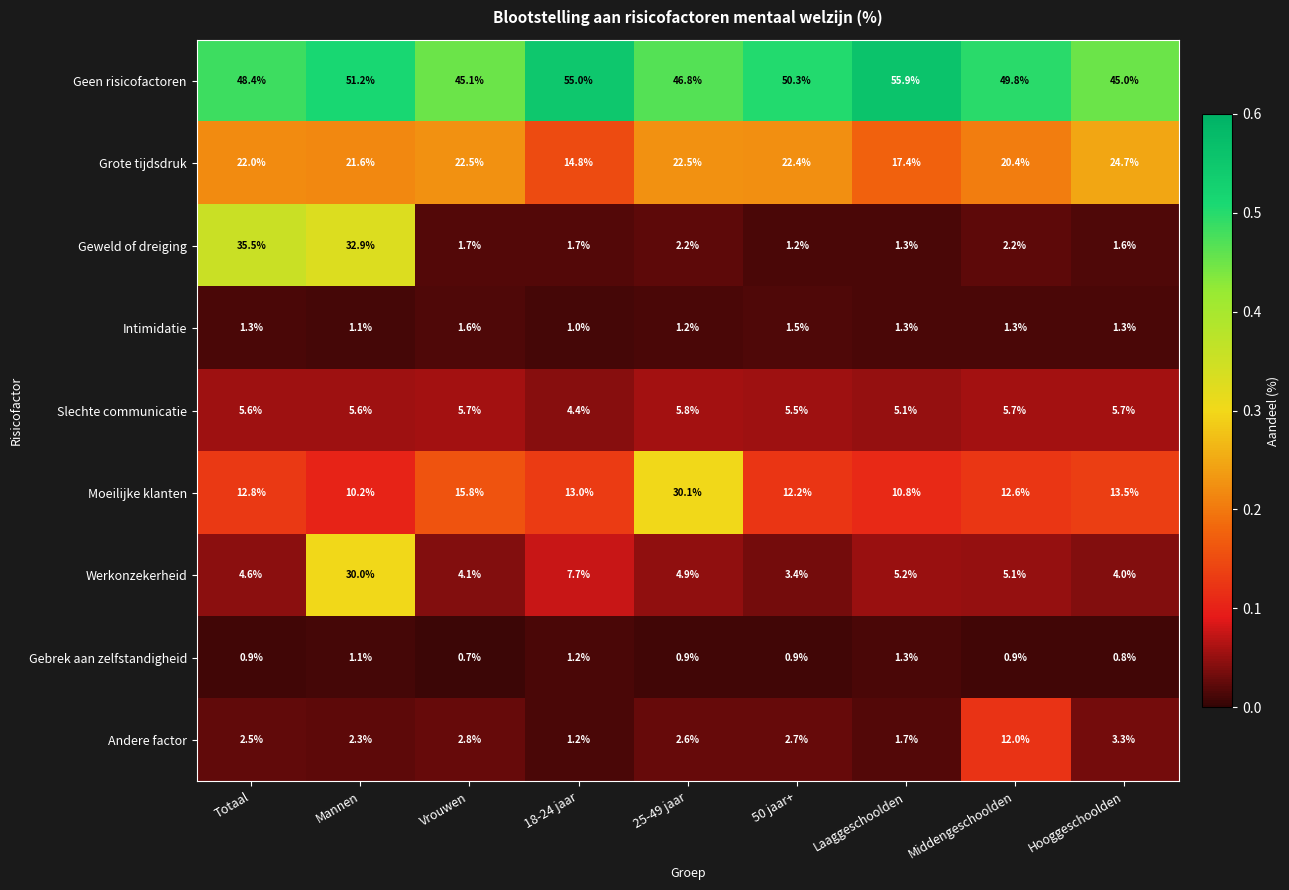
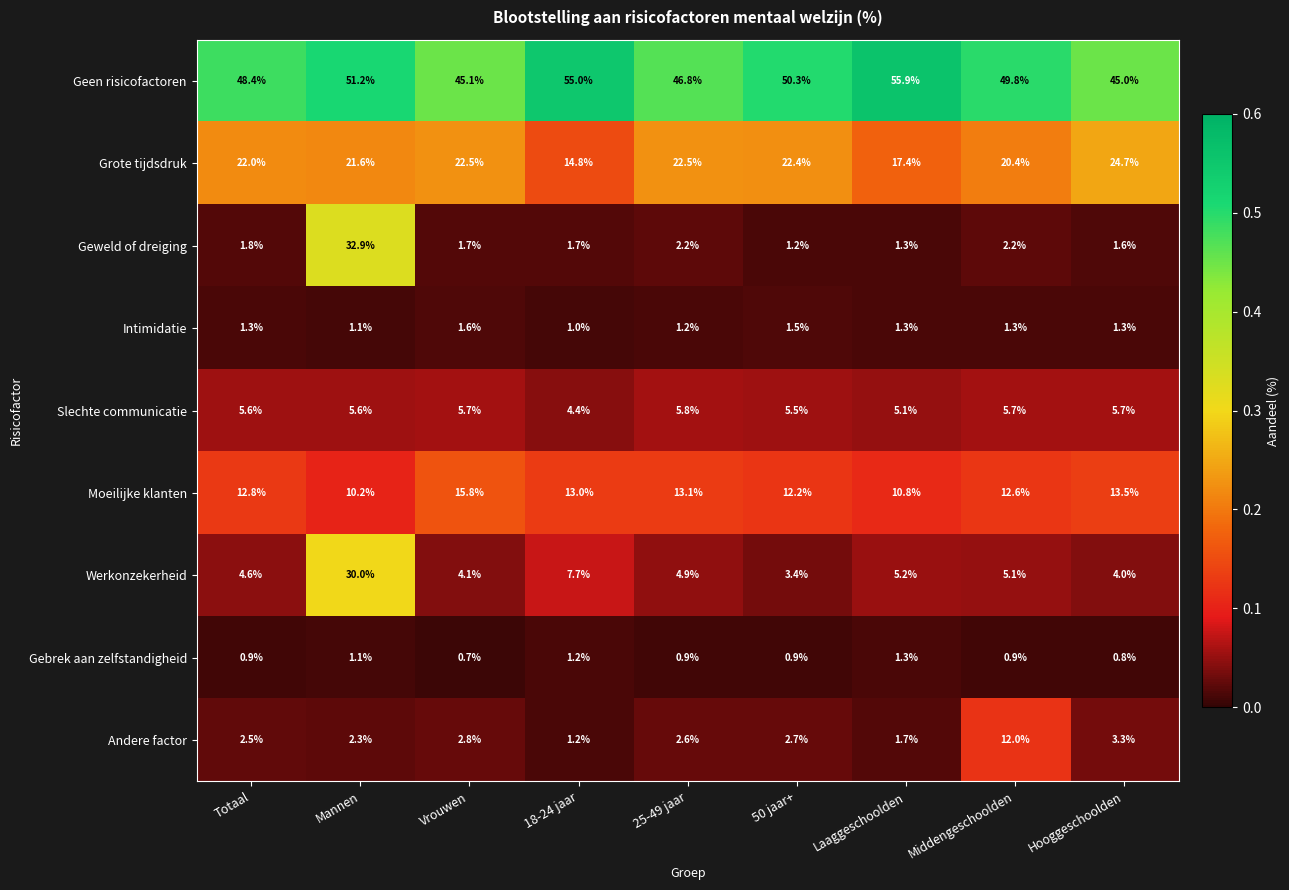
  {
    "Geen risicofactoren": {
      "Totaal": "48.4%",
      "Mannen": "51.2%",
      "Vrouwen": "45.1%",
      "18-24 jaar": "55.0%",
      "25-49 jaar": "46.8%",
      "50 jaar+": "50.3%",
      "Laaggeschoolden": "55.9%",
      "Middengeschoolden": "49.8%",
      "Hooggeschoolden": "45.0%"
    },
    "Grote tijdsdruk": {
      "Totaal": "22.0%",
      "Mannen": "21.6%",
      "Vrouwen": "22.5%",
      "18-24 jaar": "14.8%",
      "25-49 jaar": "22.5%",
      "50 jaar+": "22.4%",
      "Laaggeschoolden": "17.4%",
      "Middengeschoolden": "20.4%",
      "Hooggeschoolden": "24.7%"
    },
    "Geweld of dreiging": {
-     "Totaal": "35.5%",
+     "Totaal": "1.8%",
      "Mannen": "32.9%",
      "Vrouwen": "1.7%",
      "18-24 jaar": "1.7%",
      "25-49 jaar": "2.2%",
      "50 jaar+": "1.2%",
      "Laaggeschoolden": "1.3%",
      "Middengeschoolden": "2.2%",
      "Hooggeschoolden": "1.6%"
    },
    "Intimidatie": {
      "Totaal": "1.3%",
      "Mannen": "1.1%",
      "Vrouwen": "1.6%",
      "18-24 jaar": "1.0%",
      "25-49 jaar": "1.2%",
      "50 jaar+": "1.5%",
      "Laaggeschoolden": "1.3%",
      "Middengeschoolden": "1.3%",
      "Hooggeschoolden": "1.3%"
    },
    "Slechte communicatie": {
      "Totaal": "5.6%",
      "Mannen": "5.6%",
      "Vrouwen": "5.7%",
      "18-24 jaar": "4.4%",
      "25-49 jaar": "5.8%",
      "50 jaar+": "5.5%",
      "Laaggeschoolden": "5.1%",
      "Middengeschoolden": "5.7%",
      "Hooggeschoolden": "5.7%"
    },
    "Moeilijke klanten": {
      "Totaal": "12.8%",
      "Mannen": "10.2%",
      "Vrouwen": "15.8%",
      "18-24 jaar": "13.0%",
-     "25-49 jaar": "30.1%",
+     "25-49 jaar": "13.1%",
      "50 jaar+": "12.2%",
      "Laaggeschoolden": "10.8%",
      "Middengeschoolden": "12.6%",
      "Hooggeschoolden": "13.5%"
    },
    "Werkonzekerheid": {
      "Totaal": "4.6%",
      "Mannen": "30.0%",
      "Vrouwen": "4.1%",
      "18-24 jaar": "7.7%",
      "25-49 jaar": "4.9%",
      "50 jaar+": "3.4%",
      "Laaggeschoolden": "5.2%",
      "Middengeschoolden": "5.1%",
      "Hooggeschoolden": "4.0%"
    },
    "Gebrek aan zelfstandigheid": {
      "Totaal": "0.9%",
      "Mannen": "1.1%",
      "Vrouwen": "0.7%",
      "18-24 jaar": "1.2%",
      "25-49 jaar": "0.9%",
      "50 jaar+": "0.9%",
      "Laaggeschoolden": "1.3%",
      "Middengeschoolden": "0.9%",
      "Hooggeschoolden": "0.8%"
    },
    "Andere factor": {
      "Totaal": "2.5%",
      "Mannen": "2.3%",
      "Vrouwen": "2.8%",
      "18-24 jaar": "1.2%",
      "25-49 jaar": "2.6%",
      "50 jaar+": "2.7%",
      "Laaggeschoolden": "1.7%",
      "Middengeschoolden": "12.0%",
      "Hooggeschoolden": "3.3%"
    }
  }
